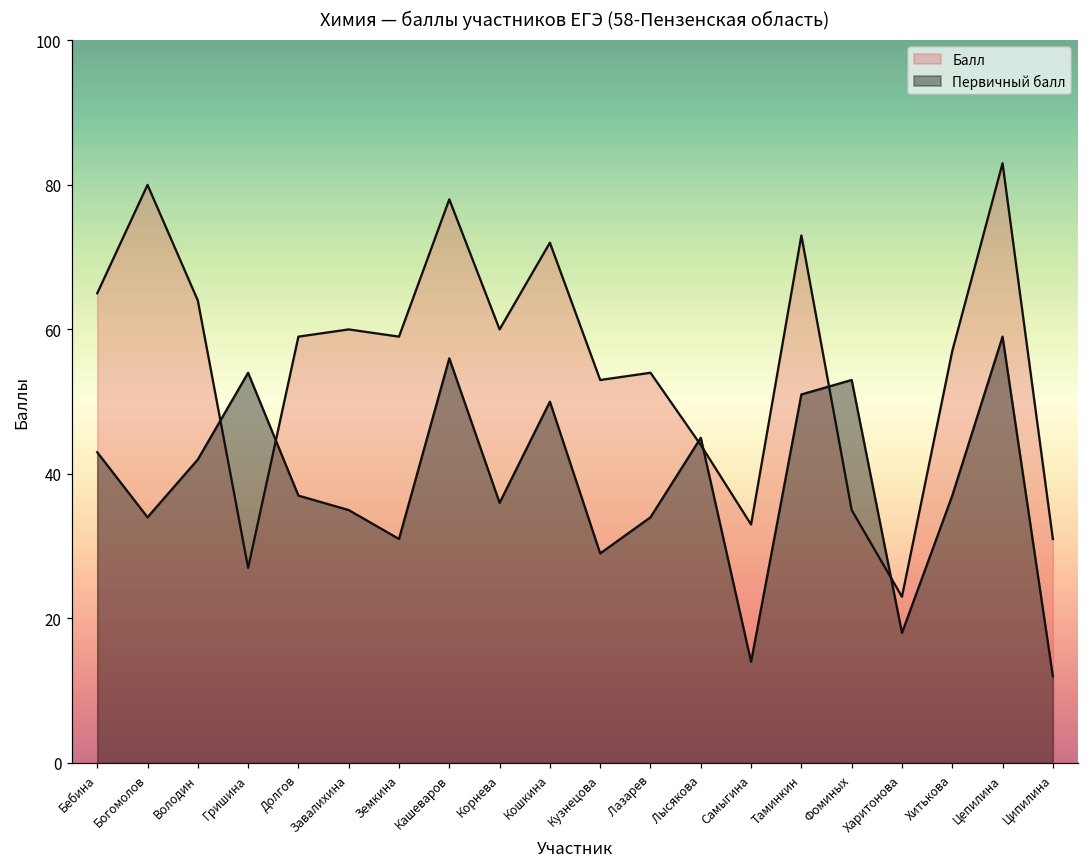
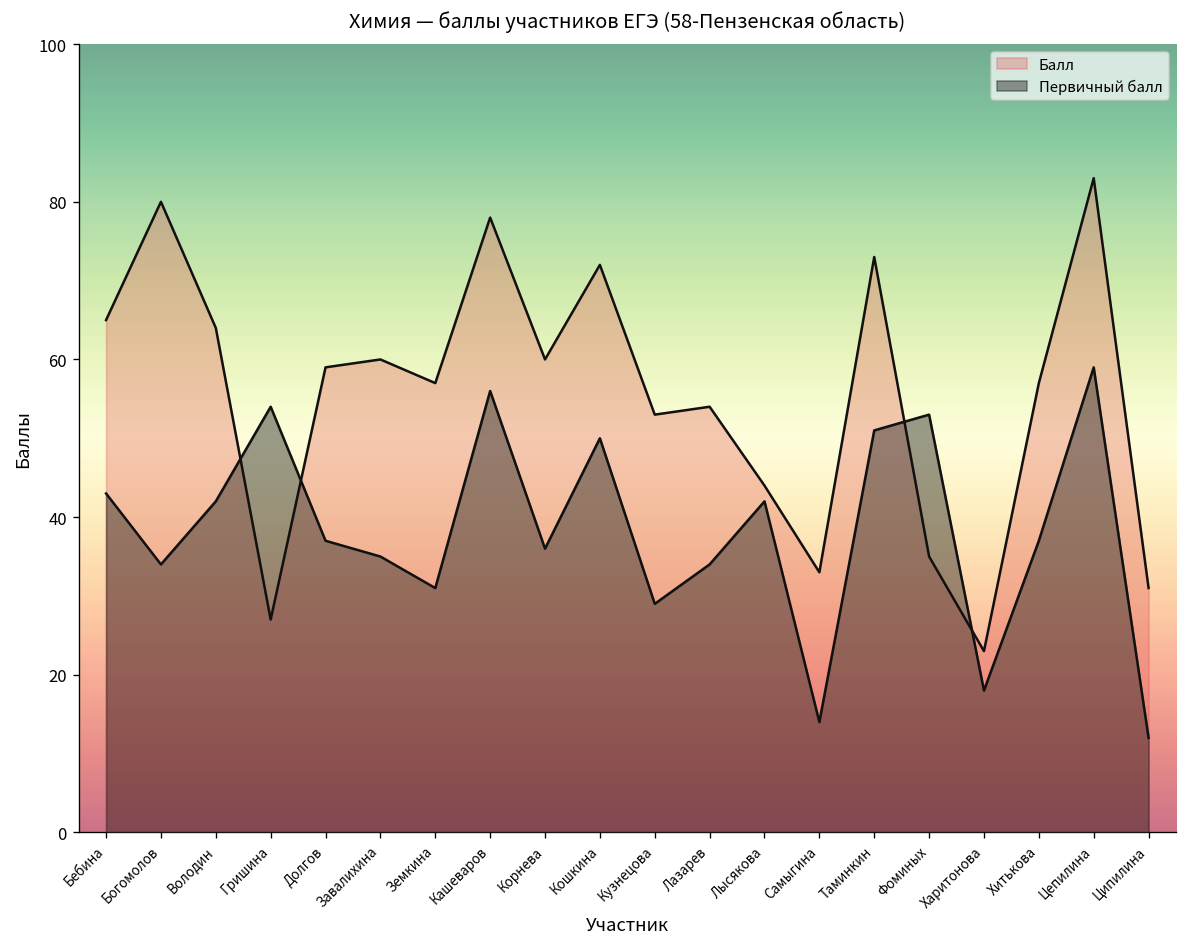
  {
    "Балл": {
      "Бебина": 65,
      "Богомолов": 80,
      "Володин": 64,
      "Гришина": 27,
      "Долгов": 59,
      "Завалихина": 60,
-     "Земкина": 59,
+     "Земкина": 57,
      "Кашеваров": 78,
      "Корнева": 60,
      "Кошкина": 72,
      "Кузнецова": 53,
      "Лазарев": 54,
      "Лысякова": 44,
      "Самыгина": 33,
      "Таминкин": 73,
      "Фоминых": 35,
      "Харитонова": 23,
      "Хитькова": 57,
      "Цепилина": 83,
      "Ципилина": 31
    },
    "Первичный балл": {
      "Бебина": 43,
      "Богомолов": 34,
      "Володин": 42,
      "Гришина": 54,
      "Долгов": 37,
      "Завалихина": 35,
      "Земкина": 31,
      "Кашеваров": 56,
      "Корнева": 36,
      "Кошкина": 50,
      "Кузнецова": 29,
      "Лазарев": 34,
-     "Лысякова": 45,
+     "Лысякова": 42,
      "Самыгина": 14,
      "Таминкин": 51,
      "Фоминых": 53,
      "Харитонова": 18,
      "Хитькова": 37,
      "Цепилина": 59,
      "Ципилина": 12
    }
  }
